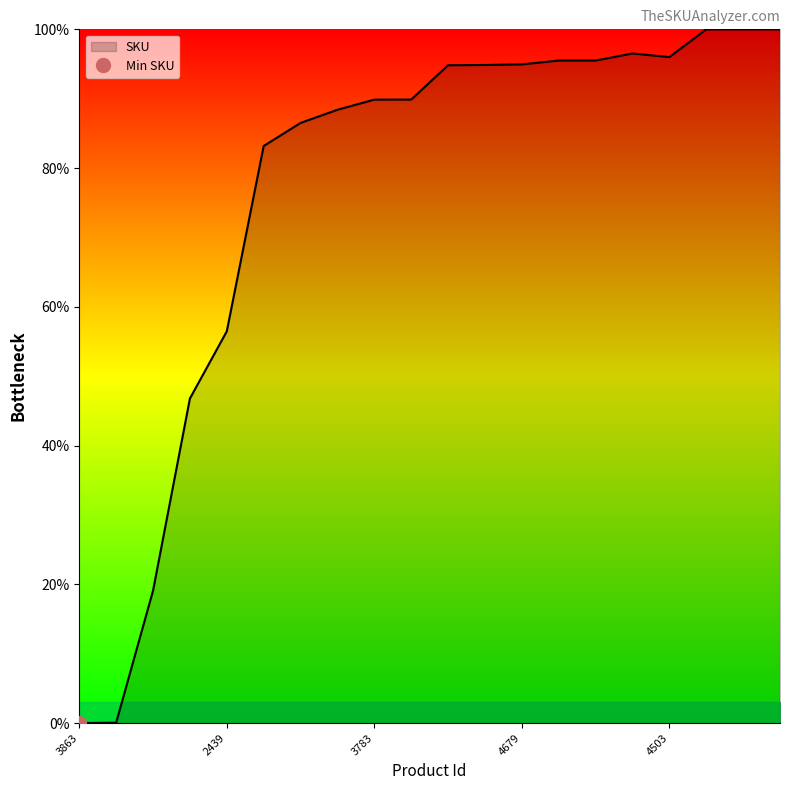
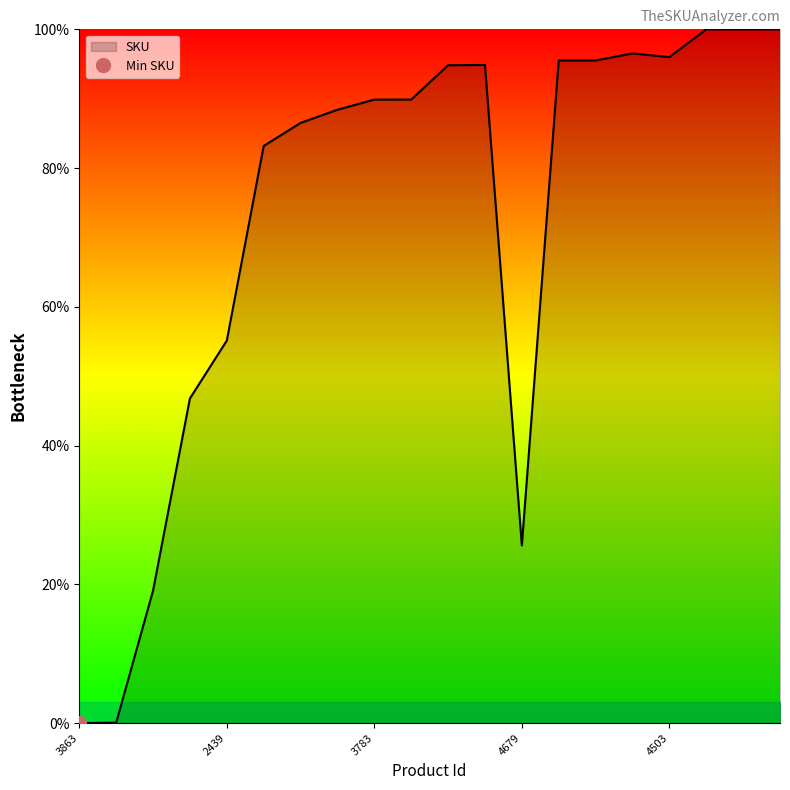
  {
    "SKU": {
-     "2439": "56%",
+     "2439": "55%",
      "3783": "90%",
-     "4679": "95%",
+     "4679": "26%",
      "4503": "96%"
    }
  }
